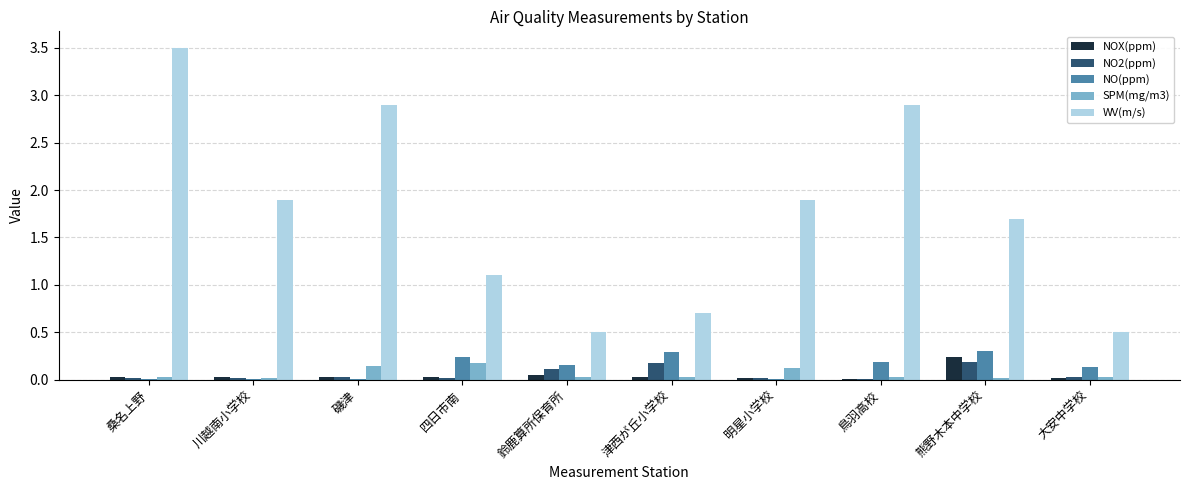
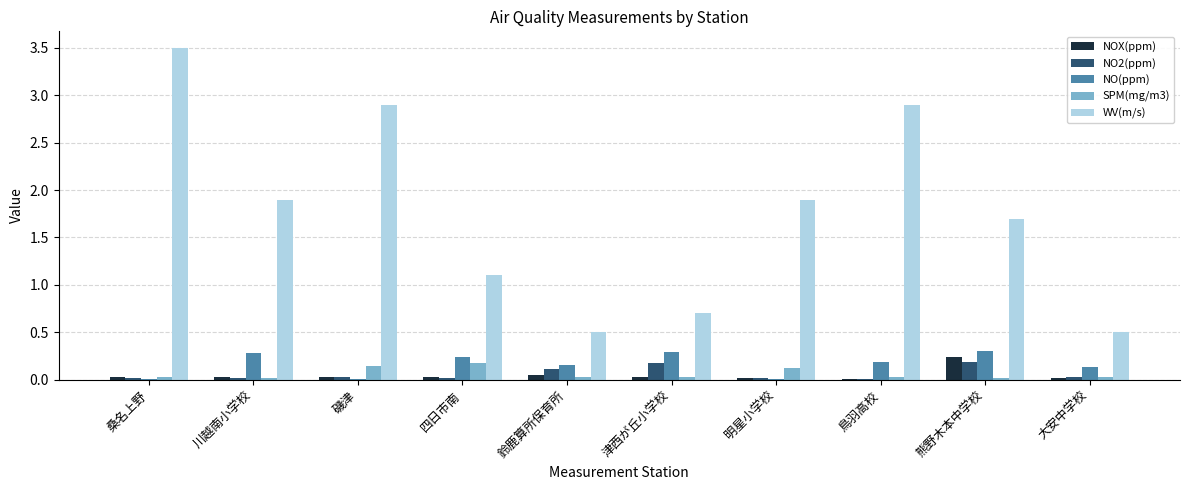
  {
    "NOX(ppm)": {
      "磯津": 0.0,
      "四日市南": 0.0,
      "鈴鹿算所保育所": 0.1,
      "津西が丘小学校": 0.0,
      "熊野木本中学校": 0.2
    },
    "NO2(ppm)": {
      "鈴鹿算所保育所": 0.1,
      "津西が丘小学校": 0.2,
      "熊野木本中学校": 0.2
    },
    "NO(ppm)": {
-     "川越南小学校": 0.0,
+     "川越南小学校": 0.3,
      "四日市南": 0.2,
      "鈴鹿算所保育所": 0.2,
      "津西が丘小学校": 0.3,
      "鳥羽高校": 0.2,
      "熊野木本中学校": 0.3,
      "大安中学校": 0.1
    },
    "SPM(mg/m3)": {
      "磯津": 0.1,
      "四日市南": 0.2,
      "鈴鹿算所保育所": 0.0,
      "津西が丘小学校": 0.0,
      "明星小学校": 0.1,
      "大安中学校": 0.0
    },
    "WV(m/s)": {
      "桑名上野": 3.5,
      "川越南小学校": 1.9,
      "磯津": 2.9,
      "四日市南": 1.1,
      "鈴鹿算所保育所": 0.5,
      "津西が丘小学校": 0.7,
      "明星小学校": 1.9,
      "鳥羽高校": 2.9,
      "熊野木本中学校": 1.7,
      "大安中学校": 0.5
    }
  }
